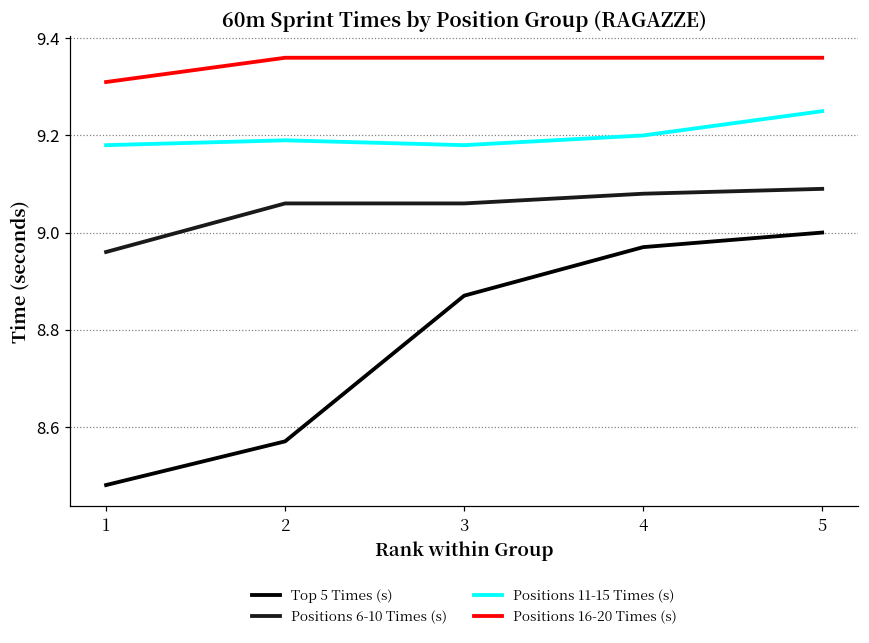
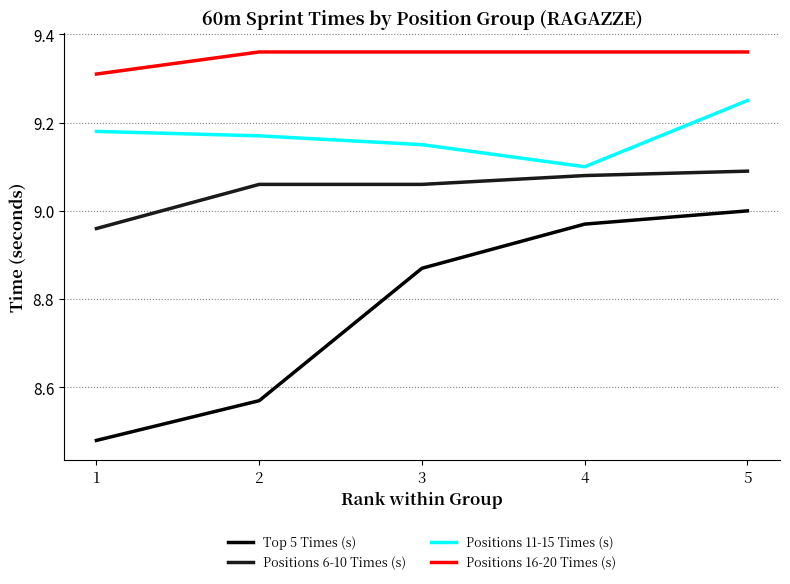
  {
    "Positions 11-15 Times (s)": {
      "1": 9.18,
-     "2": 9.19,
-     "3": 9.18,
-     "4": 9.2,
+     "2": 9.17,
+     "3": 9.15,
+     "4": 9.1,
      "5": 9.25
    },
    "Positions 16-20 Times (s)": {
      "1": 9.31,
      "2": 9.36,
      "3": 9.36,
      "4": 9.36,
      "5": 9.36
    }
  }
